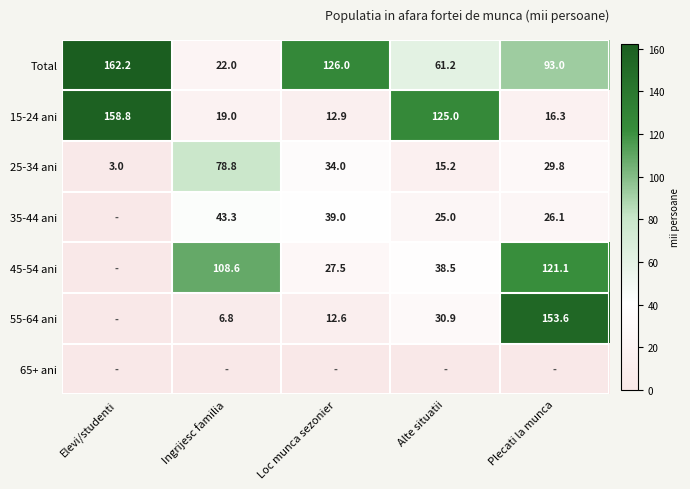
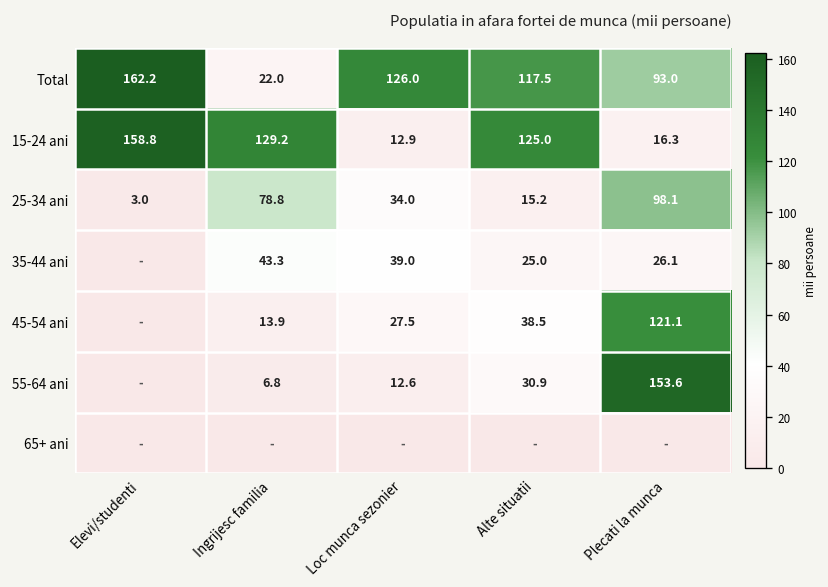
  {
    "Total": {
      "Elevi/studenti": 162.2,
      "Ingrijesc familia": 22.0,
      "Loc munca sezonier": 126.0,
-     "Alte situatii": 61.2,
+     "Alte situatii": 117.5,
      "Plecati la munca": 93.0
    },
    "15-24 ani": {
      "Elevi/studenti": 158.8,
-     "Ingrijesc familia": 19.0,
+     "Ingrijesc familia": 129.2,
      "Loc munca sezonier": 12.9,
      "Alte situatii": 125.0,
      "Plecati la munca": 16.3
    },
    "25-34 ani": {
      "Elevi/studenti": 3.0,
      "Ingrijesc familia": 78.8,
      "Loc munca sezonier": 34.0,
      "Alte situatii": 15.2,
-     "Plecati la munca": 29.8
+     "Plecati la munca": 98.1
    },
    "35-44 ani": {
      "Ingrijesc familia": 43.3,
      "Loc munca sezonier": 39.0,
      "Alte situatii": 25.0,
      "Plecati la munca": 26.1
    },
    "45-54 ani": {
-     "Ingrijesc familia": 108.6,
+     "Ingrijesc familia": 13.9,
      "Loc munca sezonier": 27.5,
      "Alte situatii": 38.5,
      "Plecati la munca": 121.1
    },
    "55-64 ani": {
      "Ingrijesc familia": 6.8,
      "Loc munca sezonier": 12.6,
      "Alte situatii": 30.9,
      "Plecati la munca": 153.6
    }
  }
